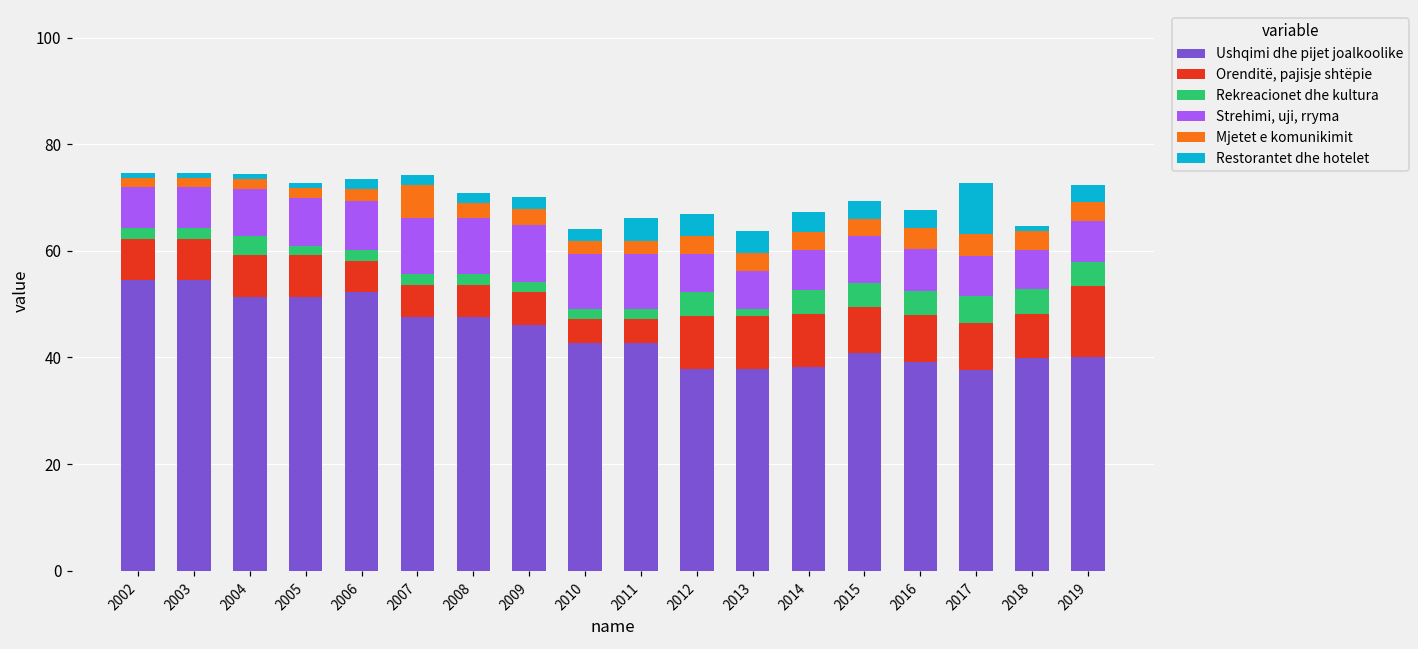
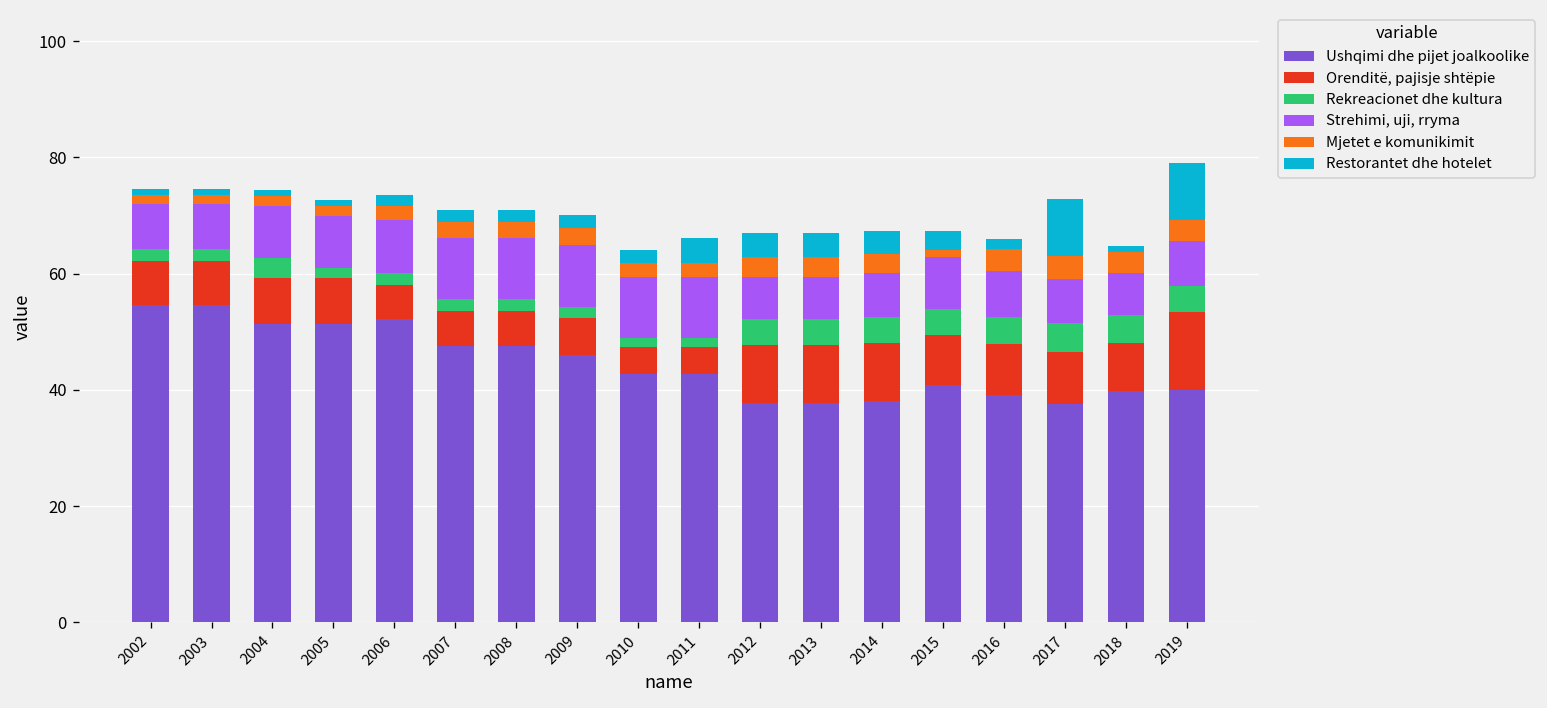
  {
    "Orenditë, pajisje shtëpie": {
      "2002": 8,
      "2003": 8,
      "2004": 8,
      "2005": 8,
      "2006": 6,
      "2007": 6,
      "2008": 6,
      "2009": 6,
      "2010": 5,
      "2011": 5,
      "2012": 10,
      "2013": 10,
      "2014": 10,
      "2015": 9,
      "2016": 9,
      "2017": 9,
      "2018": 8,
      "2019": 13
    },
    "Rekreacionet dhe kultura": {
      "2002": 2,
      "2003": 2,
      "2004": 3,
      "2005": 2,
      "2006": 2,
      "2007": 2,
      "2008": 2,
      "2009": 2,
      "2010": 2,
      "2011": 2,
      "2012": 4,
-     "2013": 1,
+     "2013": 4,
      "2014": 4,
      "2015": 5,
      "2016": 5,
      "2017": 5,
      "2018": 5,
      "2019": 4
    },
    "Mjetet e komunikimit": {
      "2002": 2,
      "2003": 2,
      "2004": 2,
      "2005": 2,
      "2006": 2,
-     "2007": 6,
+     "2007": 3,
      "2008": 3,
      "2009": 3,
      "2010": 2,
      "2011": 2,
      "2012": 3,
      "2013": 3,
      "2014": 3,
-     "2015": 3,
+     "2015": 1,
      "2016": 4,
      "2017": 4,
      "2018": 4,
      "2019": 4
    },
    "Restorantet dhe hotelet": {
      "2002": 1,
      "2003": 1,
      "2004": 1,
      "2005": 1,
      "2006": 2,
      "2007": 2,
      "2008": 2,
      "2009": 2,
      "2010": 2,
      "2011": 4,
      "2012": 4,
      "2013": 4,
      "2014": 4,
      "2015": 3,
-     "2016": 4,
+     "2016": 2,
      "2017": 10,
      "2018": 1,
-     "2019": 3
+     "2019": 10
    }
  }
